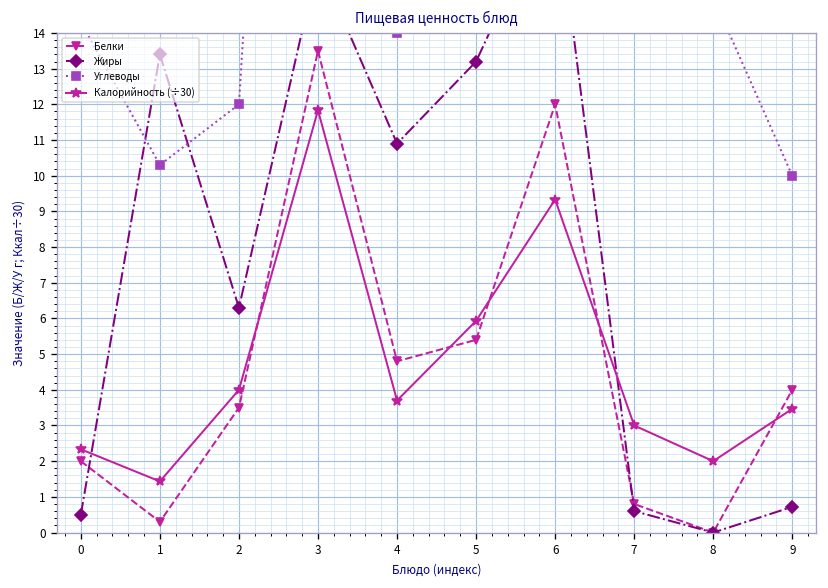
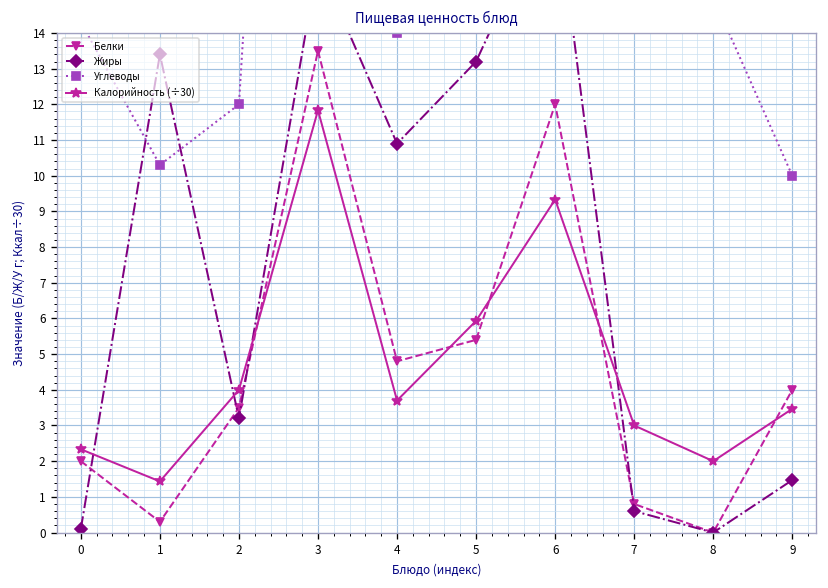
  {
    "Жиры": {
-     "0": 0.5,
-     "2": 6.3,
+     "0": 0.1,
+     "2": 3.2,
      "4": 10.9,
      "5": 13.2,
      "7": 0.6,
-     "9": 0.7
+     "9": 1.5
    }
  }
